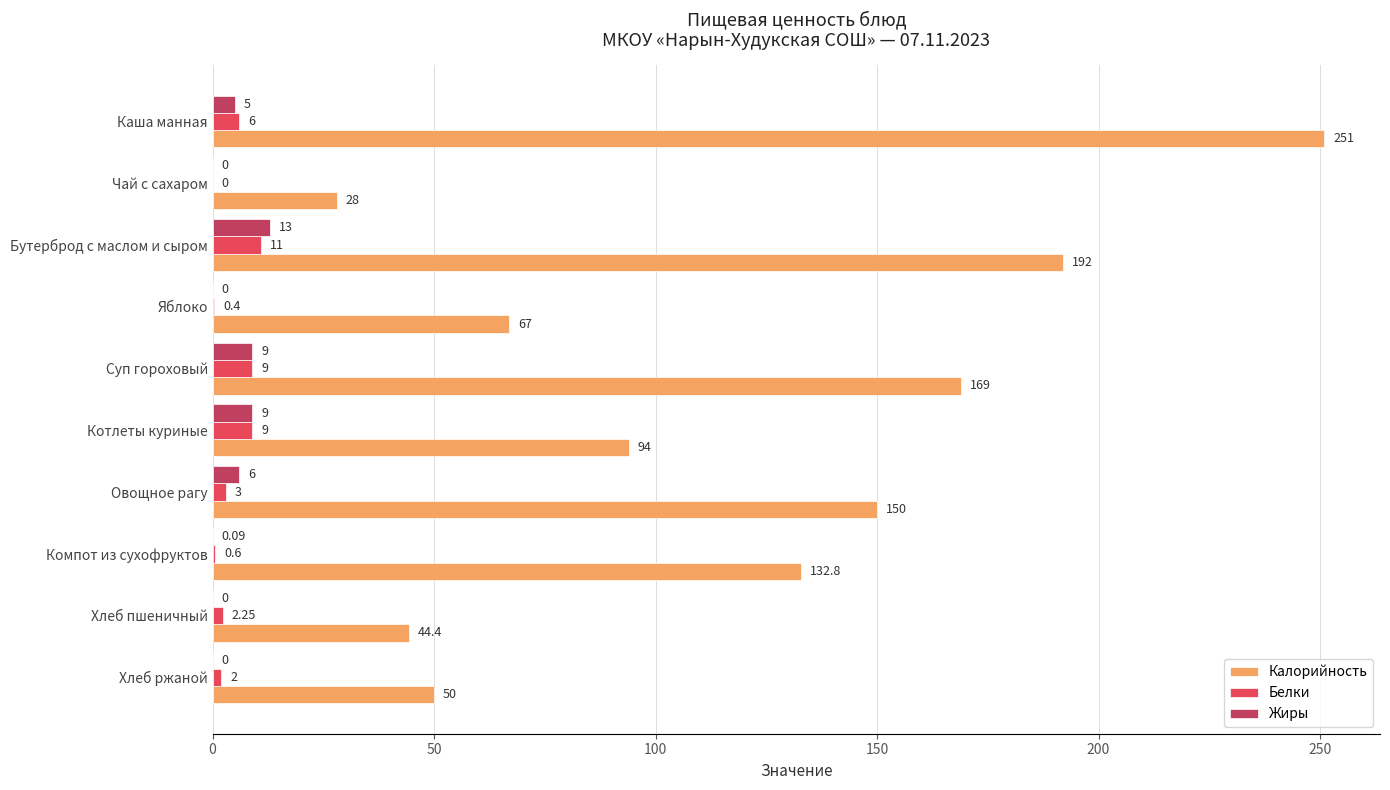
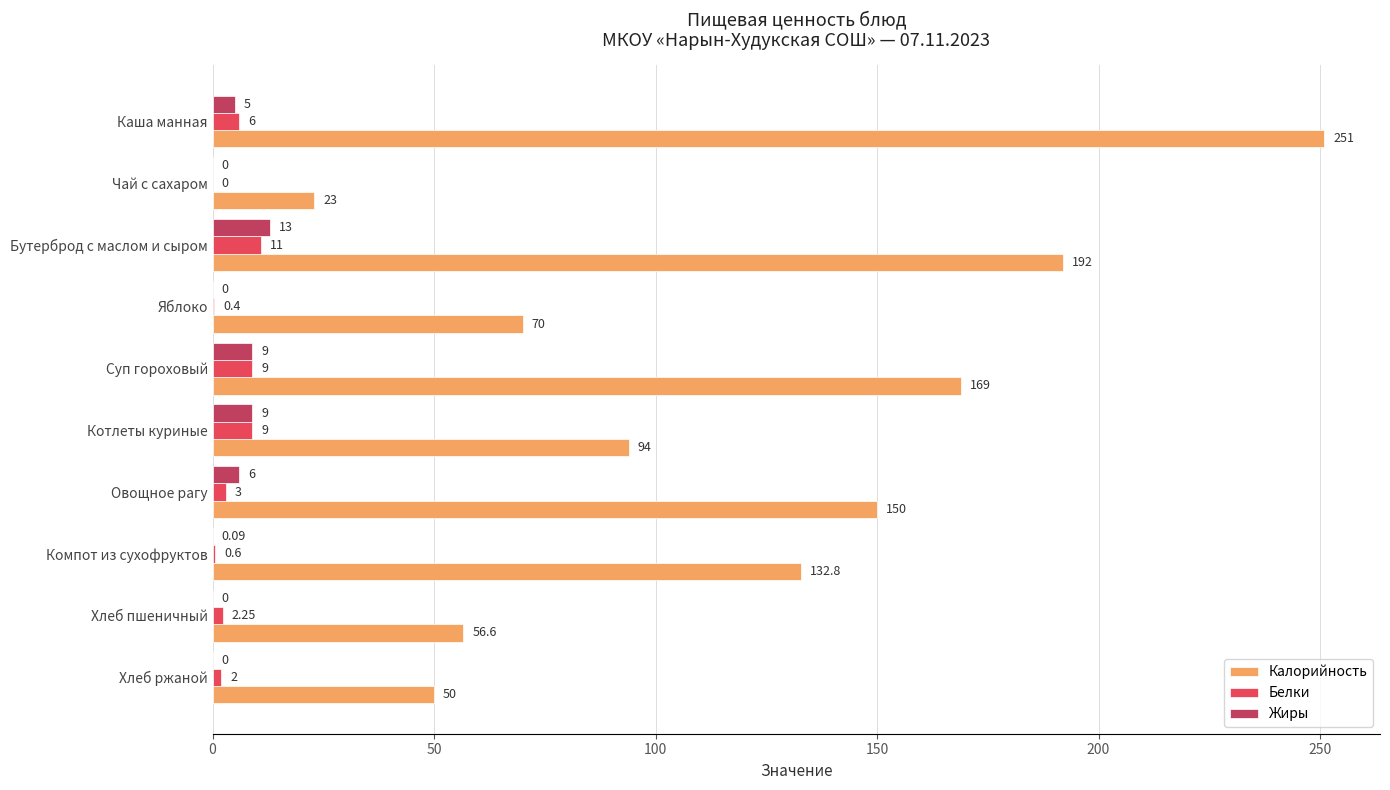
  {
    "Калорийность": {
      "Каша манная": 251,
-     "Чай с сахаром": 28,
+     "Чай с сахаром": 23,
      "Бутерброд с маслом и сыром": 192,
-     "Яблоко": 67,
+     "Яблоко": 70,
      "Суп гороховый": 169,
      "Котлеты куриные": 94,
      "Овощное рагу": 150,
      "Компот из сухофруктов": 132.8,
-     "Хлеб пшеничный": 44.4,
+     "Хлеб пшеничный": 56.6,
      "Хлеб ржаной": 50
    }
  }
